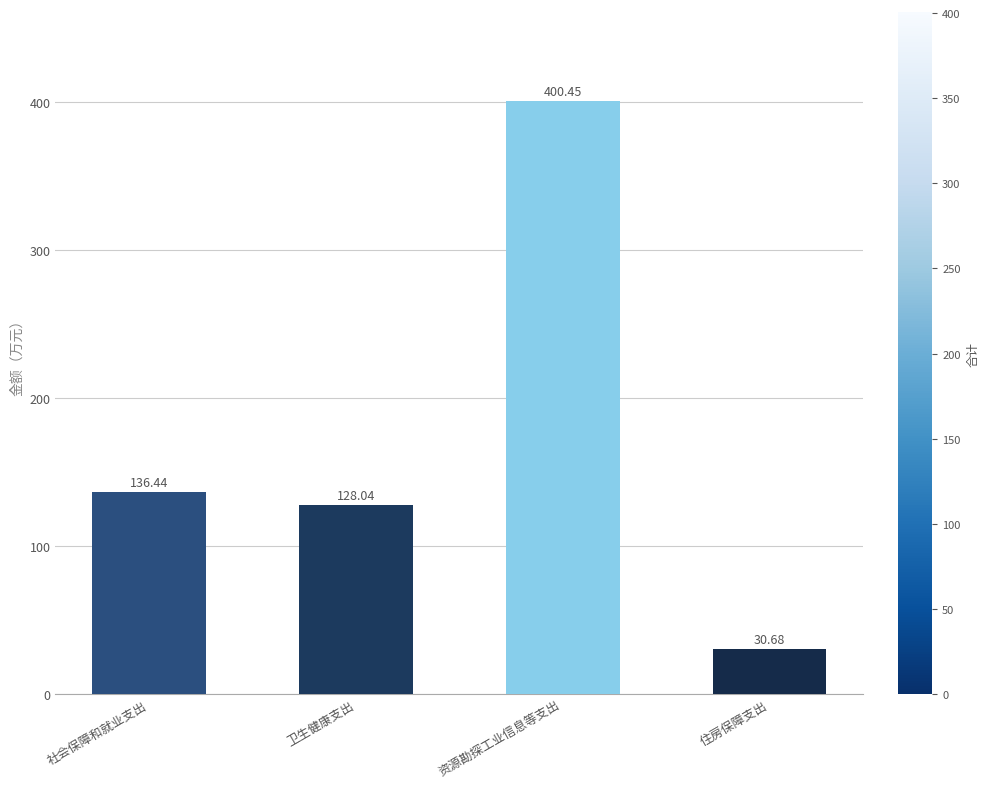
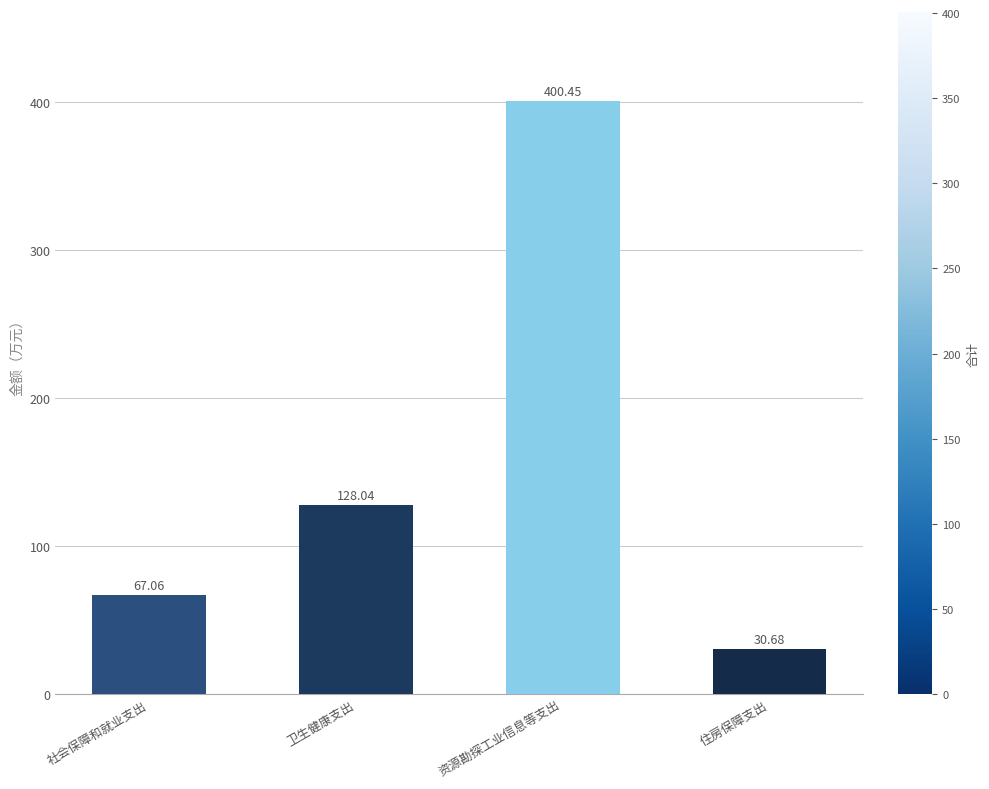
  {
-   "社会保障和就业支出": 136.44,
+   "社会保障和就业支出": 67.06,
    "卫生健康支出": 128.04,
    "资源勘探工业信息等支出": 400.45,
    "住房保障支出": 30.68
  }
